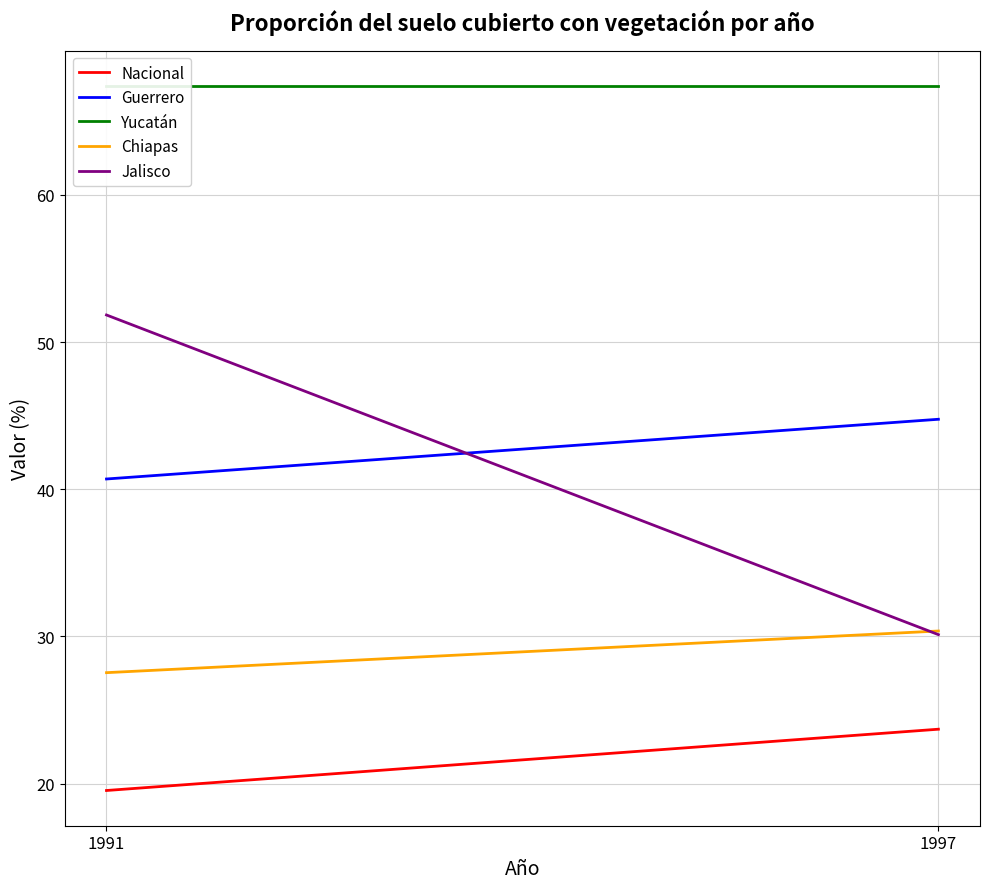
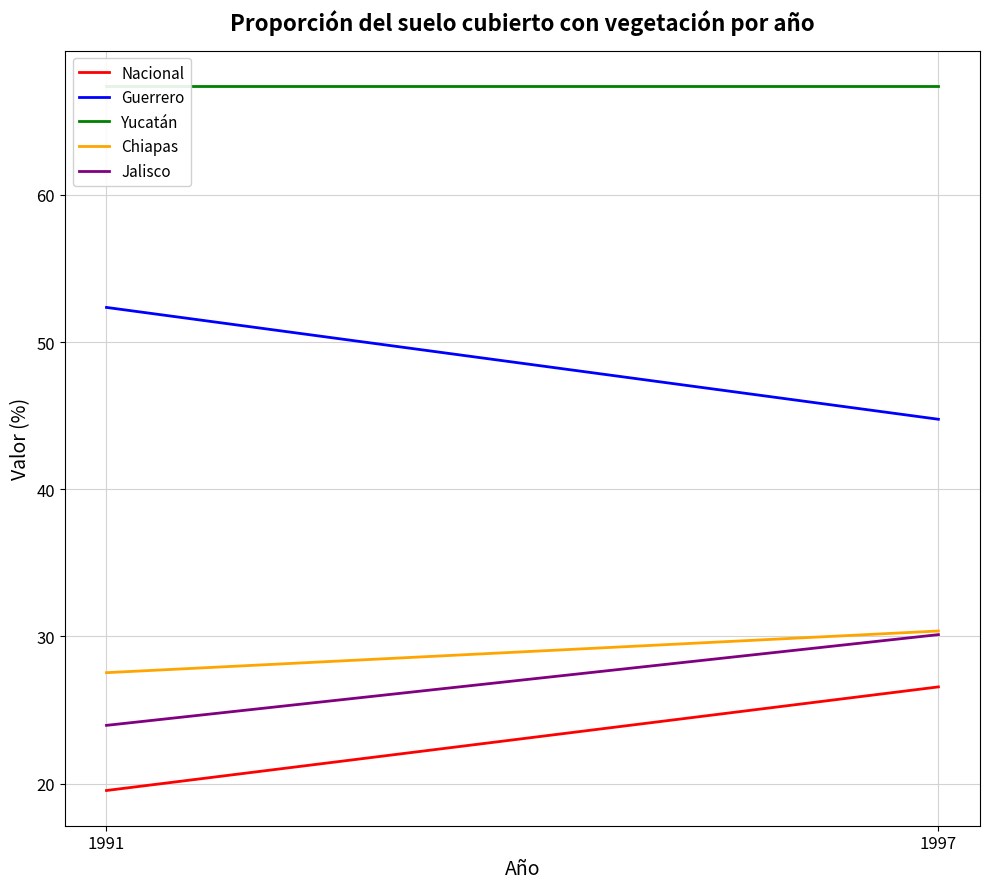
  {
    "Nacional": {
      "1991": 19.5,
-     "1997": 23.7
+     "1997": 26.6
    },
    "Guerrero": {
-     "1991": 40.7,
+     "1991": 52.4,
      "1997": 44.8
    },
    "Yucatán": {
      "1997": 67.4
    },
    "Chiapas": {
      "1991": 27.5,
      "1997": 30.4
    },
    "Jalisco": {
-     "1991": 51.8,
+     "1991": 24.0,
      "1997": 30.1
    }
  }
